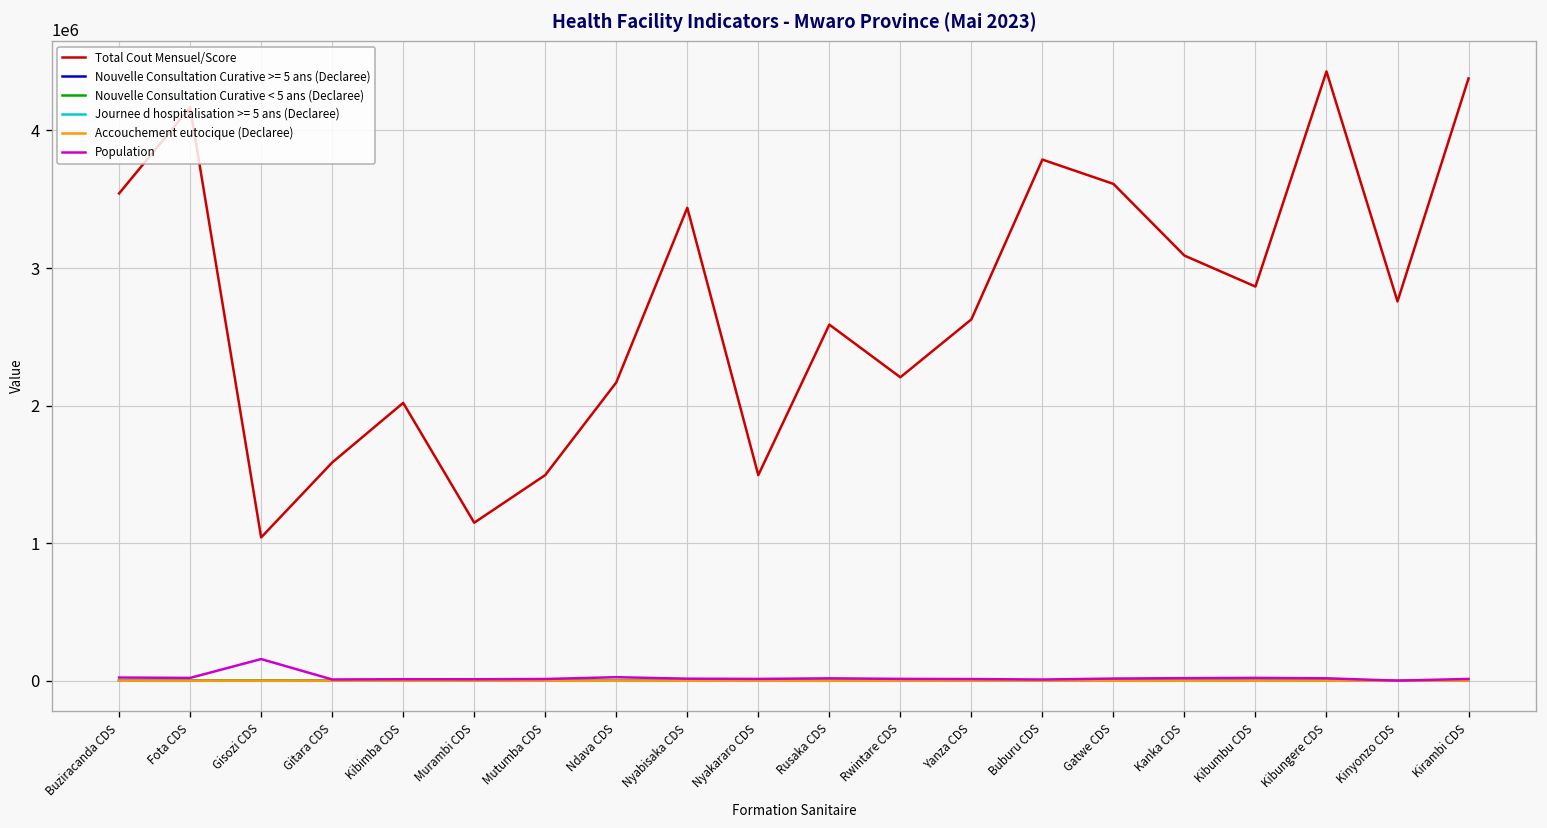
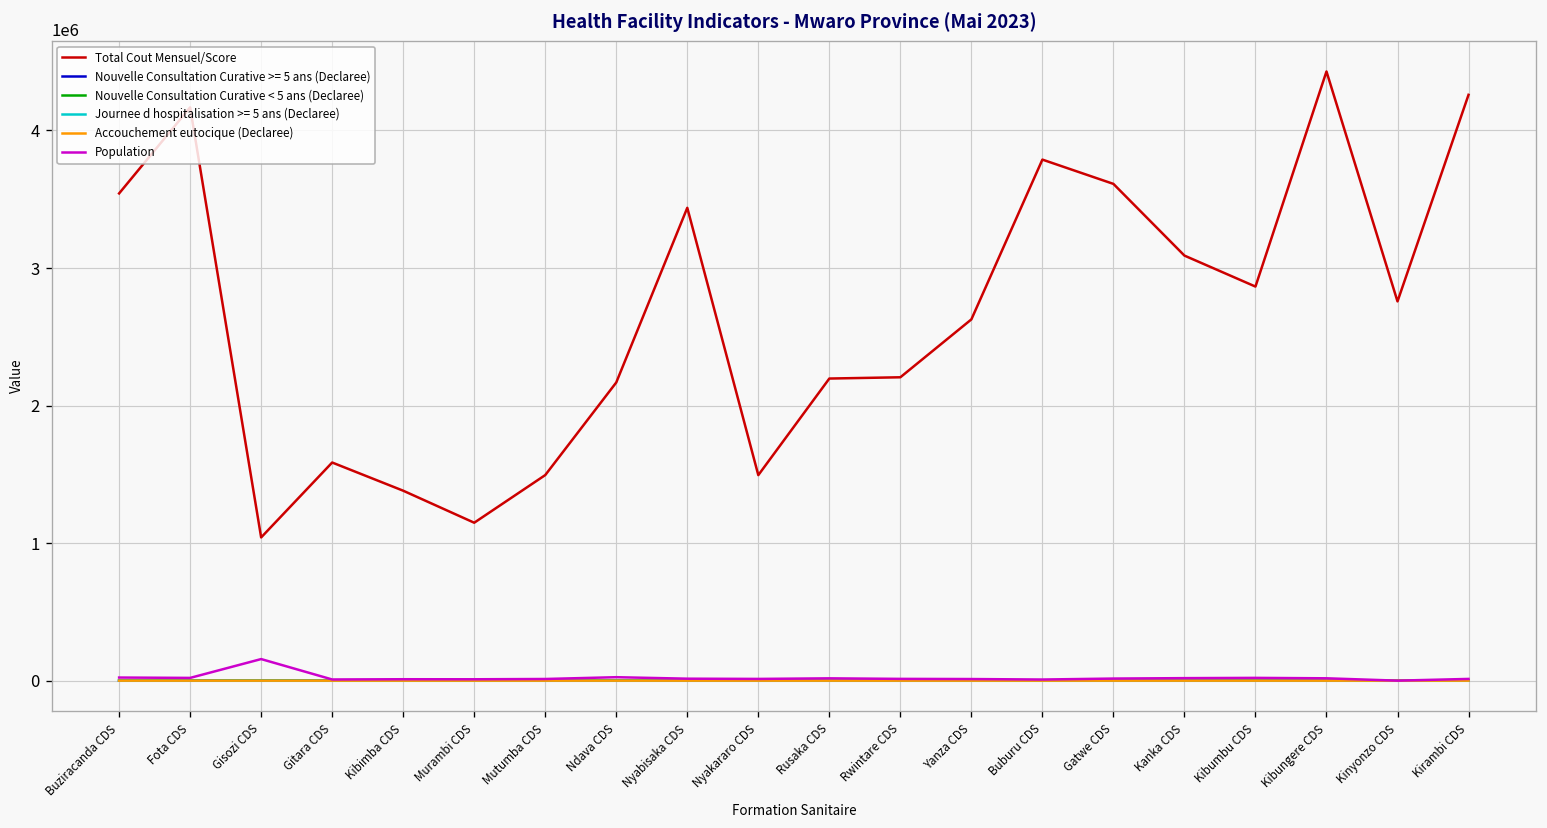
  {
    "Total Cout Mensuel/Score": {
      "Buziracanda CDS": 3540000,
      "Gisozi CDS": 1040000,
      "Gitara CDS": 1590000,
-     "Kibimba CDS": 2020000,
+     "Kibimba CDS": 1380000,
      "Murambi CDS": 1150000,
      "Mutumba CDS": 1490000,
      "Ndava CDS": 2170000,
      "Nyabisaka CDS": 3440000,
      "Nyakararo CDS": 1490000,
-     "Rusaka CDS": 2590000,
+     "Rusaka CDS": 2200000,
      "Rwintare CDS": 2210000,
      "Yanza CDS": 2630000,
      "Buburu CDS": 3790000,
      "Gatwe CDS": 3610000,
      "Kanka CDS": 3090000,
      "Kibumbu CDS": 2870000,
      "Kibungere CDS": 4430000,
      "Kinyonzo CDS": 2760000,
-     "Kirambi CDS": 4380000
+     "Kirambi CDS": 4260000
    },
    "Accouchement eutocique (Declaree)": {
      "Buziracanda CDS": 0,
      "Gisozi CDS": 0,
      "Ndava CDS": 0
    },
    "Population": {
      "Gisozi CDS": 160000,
      "Ndava CDS": 30000
    }
  }
